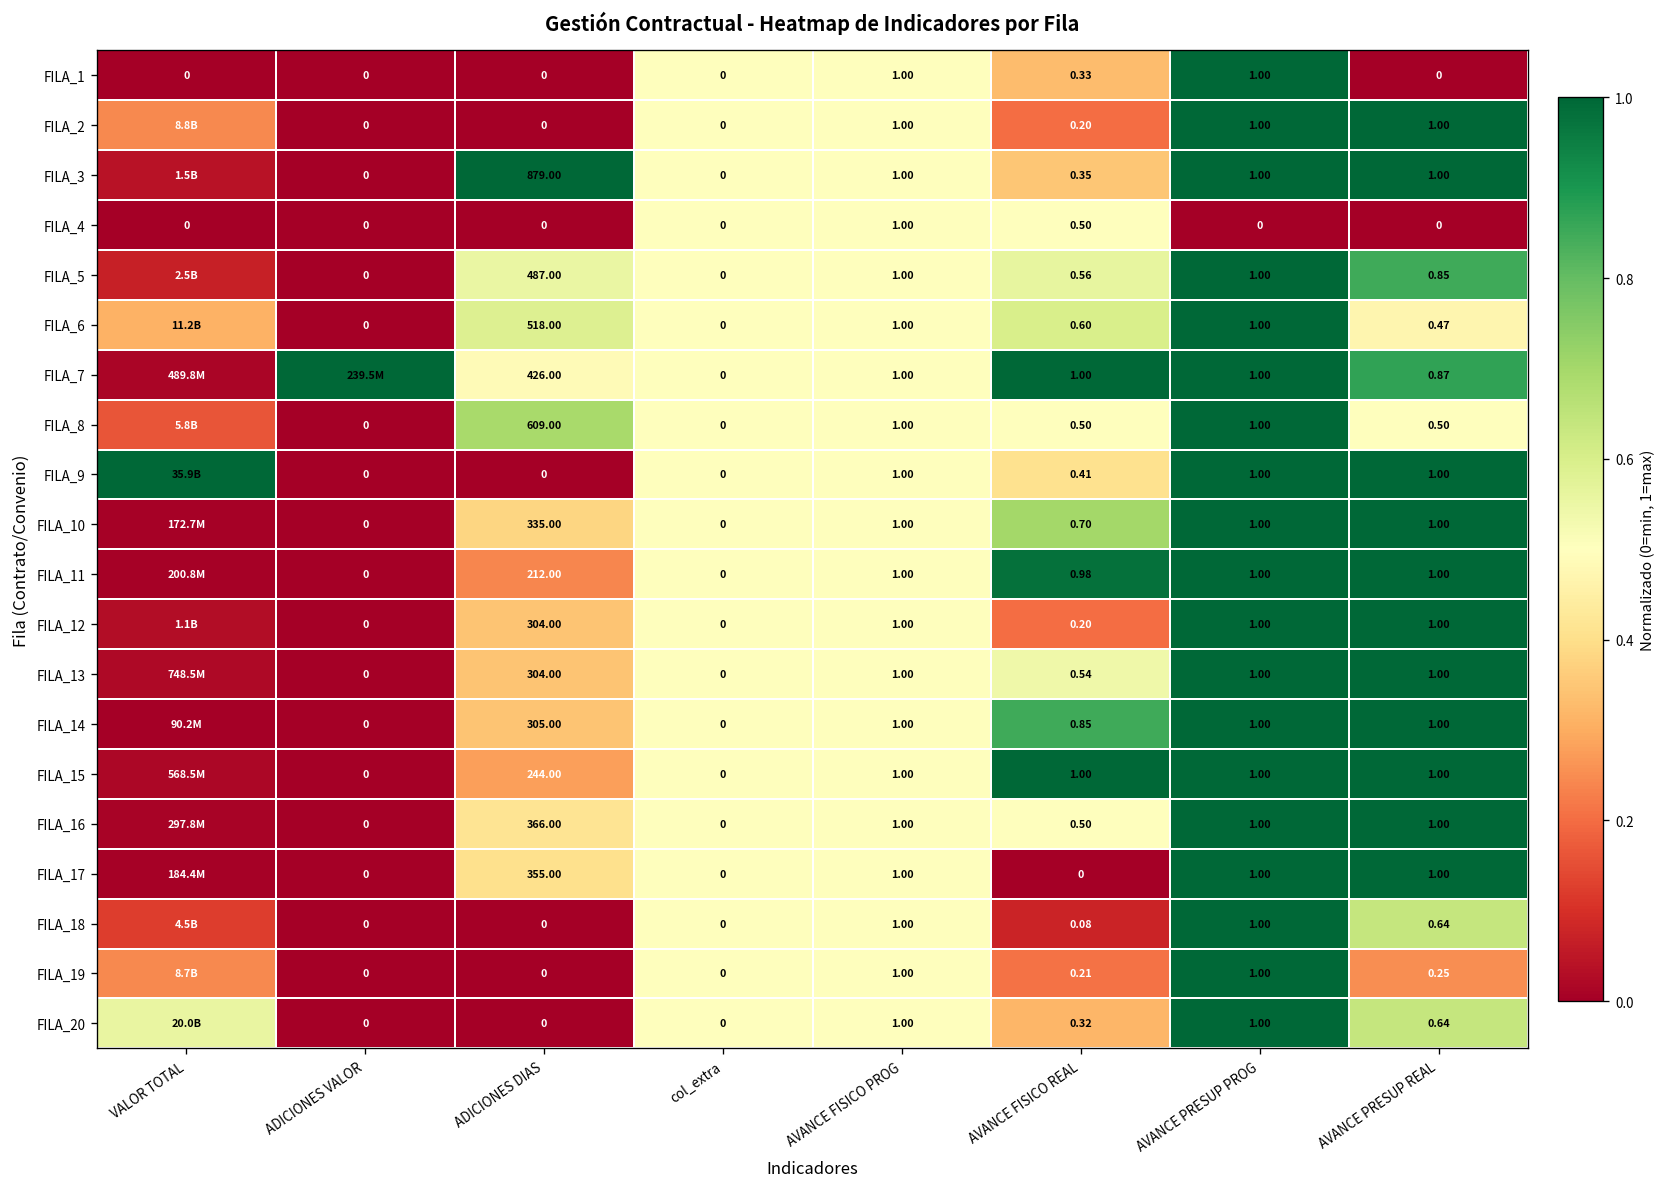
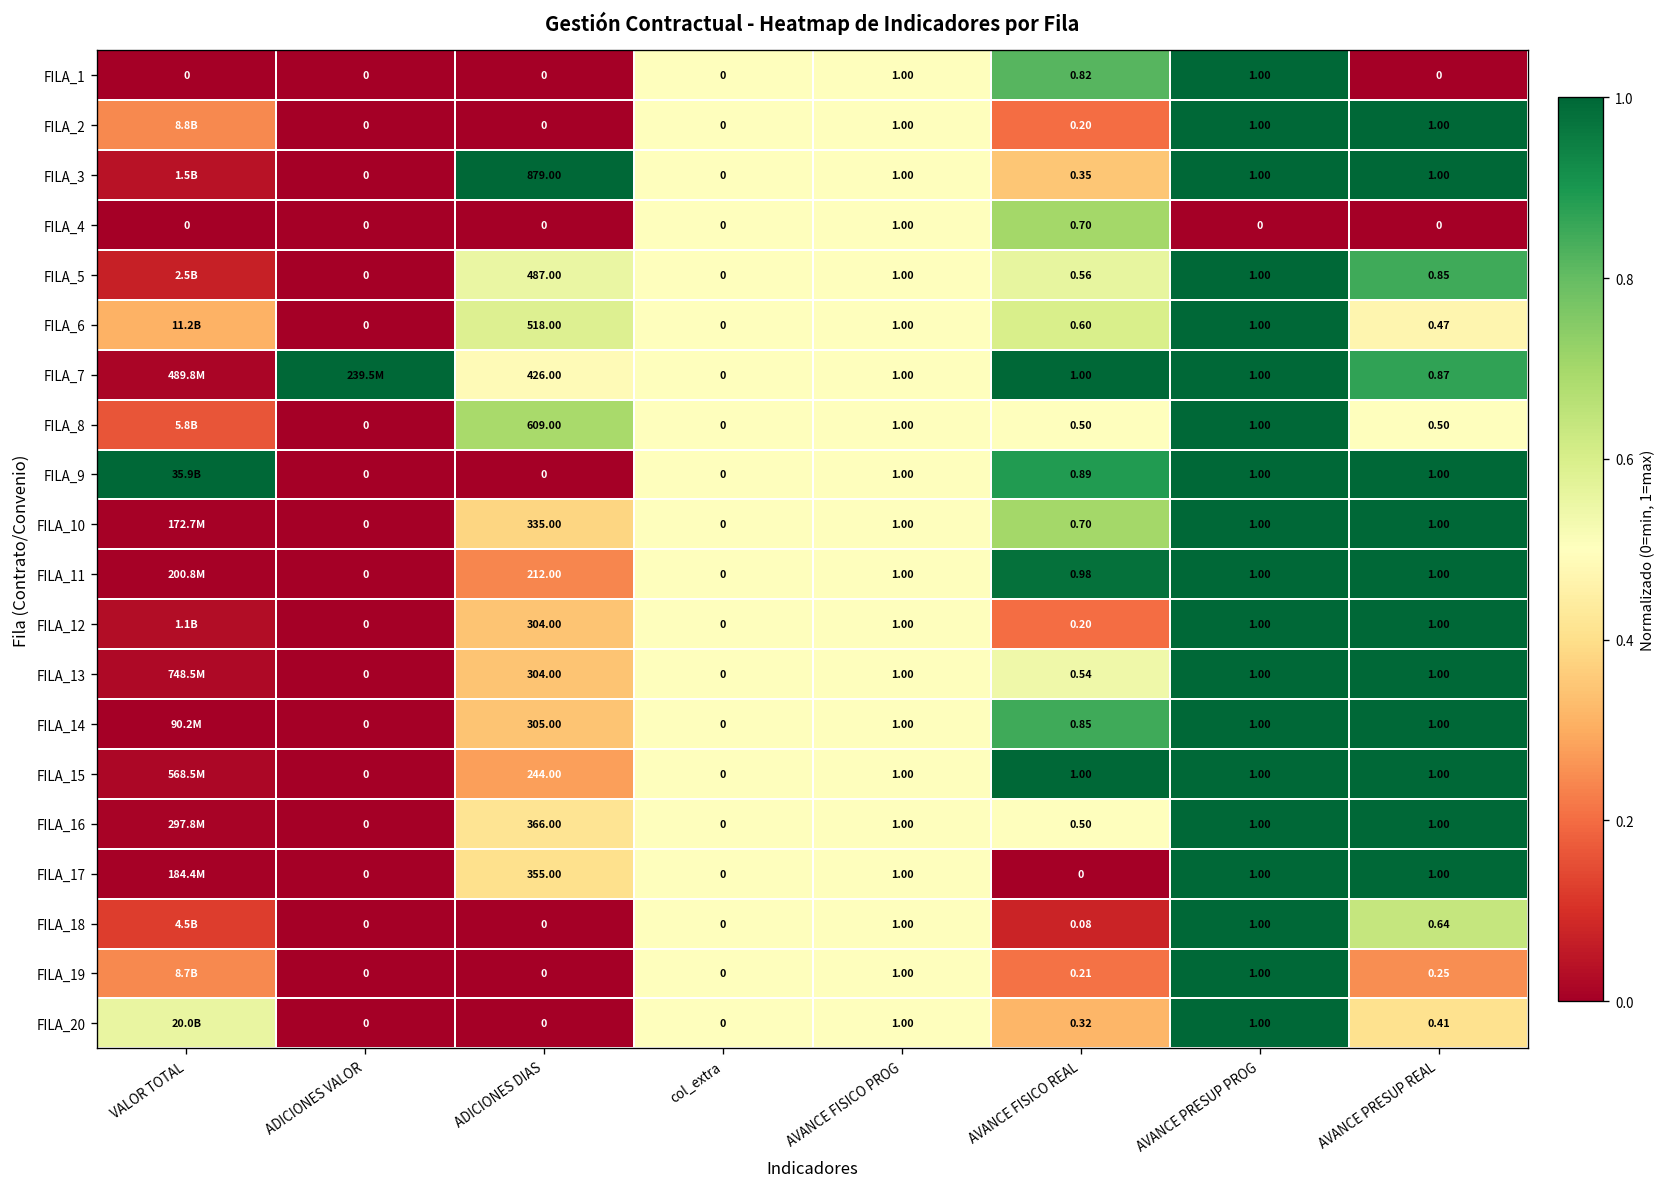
  {
    "FILA_1": {
      "VALOR TOTAL": "0",
      "ADICIONES VALOR": "0",
      "ADICIONES DIAS": "0",
      "col_extra": "0",
      "AVANCE FISICO PROG": "1.00",
-     "AVANCE FISICO REAL": "0.33",
+     "AVANCE FISICO REAL": "0.82",
      "AVANCE PRESUP PROG": "1.00",
      "AVANCE PRESUP REAL": "0"
    },
    "FILA_2": {
      "VALOR TOTAL": "8.8B",
      "ADICIONES VALOR": "0",
      "ADICIONES DIAS": "0",
      "col_extra": "0",
      "AVANCE FISICO PROG": "1.00",
      "AVANCE FISICO REAL": "0.20",
      "AVANCE PRESUP PROG": "1.00",
      "AVANCE PRESUP REAL": "1.00"
    },
    "FILA_3": {
      "VALOR TOTAL": "1.5B",
      "ADICIONES VALOR": "0",
      "ADICIONES DIAS": "879.00",
      "col_extra": "0",
      "AVANCE FISICO PROG": "1.00",
      "AVANCE FISICO REAL": "0.35",
      "AVANCE PRESUP PROG": "1.00",
      "AVANCE PRESUP REAL": "1.00"
    },
    "FILA_4": {
      "VALOR TOTAL": "0",
      "ADICIONES VALOR": "0",
      "ADICIONES DIAS": "0",
      "col_extra": "0",
      "AVANCE FISICO PROG": "1.00",
-     "AVANCE FISICO REAL": "0.50",
+     "AVANCE FISICO REAL": "0.70",
      "AVANCE PRESUP PROG": "0",
      "AVANCE PRESUP REAL": "0"
    },
    "FILA_5": {
      "VALOR TOTAL": "2.5B",
      "ADICIONES VALOR": "0",
      "ADICIONES DIAS": "487.00",
      "col_extra": "0",
      "AVANCE FISICO PROG": "1.00",
      "AVANCE FISICO REAL": "0.56",
      "AVANCE PRESUP PROG": "1.00",
      "AVANCE PRESUP REAL": "0.85"
    },
    "FILA_6": {
      "VALOR TOTAL": "11.2B",
      "ADICIONES VALOR": "0",
      "ADICIONES DIAS": "518.00",
      "col_extra": "0",
      "AVANCE FISICO PROG": "1.00",
      "AVANCE FISICO REAL": "0.60",
      "AVANCE PRESUP PROG": "1.00",
      "AVANCE PRESUP REAL": "0.47"
    },
    "FILA_7": {
      "VALOR TOTAL": "489.8M",
      "ADICIONES VALOR": "239.5M",
      "ADICIONES DIAS": "426.00",
      "col_extra": "0",
      "AVANCE FISICO PROG": "1.00",
      "AVANCE FISICO REAL": "1.00",
      "AVANCE PRESUP PROG": "1.00",
      "AVANCE PRESUP REAL": "0.87"
    },
    "FILA_8": {
      "VALOR TOTAL": "5.8B",
      "ADICIONES VALOR": "0",
      "ADICIONES DIAS": "609.00",
      "col_extra": "0",
      "AVANCE FISICO PROG": "1.00",
      "AVANCE FISICO REAL": "0.50",
      "AVANCE PRESUP PROG": "1.00",
      "AVANCE PRESUP REAL": "0.50"
    },
    "FILA_9": {
      "VALOR TOTAL": "35.9B",
      "ADICIONES VALOR": "0",
      "ADICIONES DIAS": "0",
      "col_extra": "0",
      "AVANCE FISICO PROG": "1.00",
-     "AVANCE FISICO REAL": "0.41",
+     "AVANCE FISICO REAL": "0.89",
      "AVANCE PRESUP PROG": "1.00",
      "AVANCE PRESUP REAL": "1.00"
    },
    "FILA_10": {
      "VALOR TOTAL": "172.7M",
      "ADICIONES VALOR": "0",
      "ADICIONES DIAS": "335.00",
      "col_extra": "0",
      "AVANCE FISICO PROG": "1.00",
      "AVANCE FISICO REAL": "0.70",
      "AVANCE PRESUP PROG": "1.00",
      "AVANCE PRESUP REAL": "1.00"
    },
    "FILA_11": {
      "VALOR TOTAL": "200.8M",
      "ADICIONES VALOR": "0",
      "ADICIONES DIAS": "212.00",
      "col_extra": "0",
      "AVANCE FISICO PROG": "1.00",
      "AVANCE FISICO REAL": "0.98",
      "AVANCE PRESUP PROG": "1.00",
      "AVANCE PRESUP REAL": "1.00"
    },
    "FILA_12": {
      "VALOR TOTAL": "1.1B",
      "ADICIONES VALOR": "0",
      "ADICIONES DIAS": "304.00",
      "col_extra": "0",
      "AVANCE FISICO PROG": "1.00",
      "AVANCE FISICO REAL": "0.20",
      "AVANCE PRESUP PROG": "1.00",
      "AVANCE PRESUP REAL": "1.00"
    },
    "FILA_13": {
      "VALOR TOTAL": "748.5M",
      "ADICIONES VALOR": "0",
      "ADICIONES DIAS": "304.00",
      "col_extra": "0",
      "AVANCE FISICO PROG": "1.00",
      "AVANCE FISICO REAL": "0.54",
      "AVANCE PRESUP PROG": "1.00",
      "AVANCE PRESUP REAL": "1.00"
    },
    "FILA_14": {
      "VALOR TOTAL": "90.2M",
      "ADICIONES VALOR": "0",
      "ADICIONES DIAS": "305.00",
      "col_extra": "0",
      "AVANCE FISICO PROG": "1.00",
      "AVANCE FISICO REAL": "0.85",
      "AVANCE PRESUP PROG": "1.00",
      "AVANCE PRESUP REAL": "1.00"
    },
    "FILA_15": {
      "VALOR TOTAL": "568.5M",
      "ADICIONES VALOR": "0",
      "ADICIONES DIAS": "244.00",
      "col_extra": "0",
      "AVANCE FISICO PROG": "1.00",
      "AVANCE FISICO REAL": "1.00",
      "AVANCE PRESUP PROG": "1.00",
      "AVANCE PRESUP REAL": "1.00"
    },
    "FILA_16": {
      "VALOR TOTAL": "297.8M",
      "ADICIONES VALOR": "0",
      "ADICIONES DIAS": "366.00",
      "col_extra": "0",
      "AVANCE FISICO PROG": "1.00",
      "AVANCE FISICO REAL": "0.50",
      "AVANCE PRESUP PROG": "1.00",
      "AVANCE PRESUP REAL": "1.00"
    },
    "FILA_17": {
      "VALOR TOTAL": "184.4M",
      "ADICIONES VALOR": "0",
      "ADICIONES DIAS": "355.00",
      "col_extra": "0",
      "AVANCE FISICO PROG": "1.00",
      "AVANCE FISICO REAL": "0",
      "AVANCE PRESUP PROG": "1.00",
      "AVANCE PRESUP REAL": "1.00"
    },
    "FILA_18": {
      "VALOR TOTAL": "4.5B",
      "ADICIONES VALOR": "0",
      "ADICIONES DIAS": "0",
      "col_extra": "0",
      "AVANCE FISICO PROG": "1.00",
      "AVANCE FISICO REAL": "0.08",
      "AVANCE PRESUP PROG": "1.00",
      "AVANCE PRESUP REAL": "0.64"
    },
    "FILA_19": {
      "VALOR TOTAL": "8.7B",
      "ADICIONES VALOR": "0",
      "ADICIONES DIAS": "0",
      "col_extra": "0",
      "AVANCE FISICO PROG": "1.00",
      "AVANCE FISICO REAL": "0.21",
      "AVANCE PRESUP PROG": "1.00",
      "AVANCE PRESUP REAL": "0.25"
    },
    "FILA_20": {
      "VALOR TOTAL": "20.0B",
      "ADICIONES VALOR": "0",
      "ADICIONES DIAS": "0",
      "col_extra": "0",
      "AVANCE FISICO PROG": "1.00",
      "AVANCE FISICO REAL": "0.32",
      "AVANCE PRESUP PROG": "1.00",
-     "AVANCE PRESUP REAL": "0.64"
+     "AVANCE PRESUP REAL": "0.41"
    }
  }
